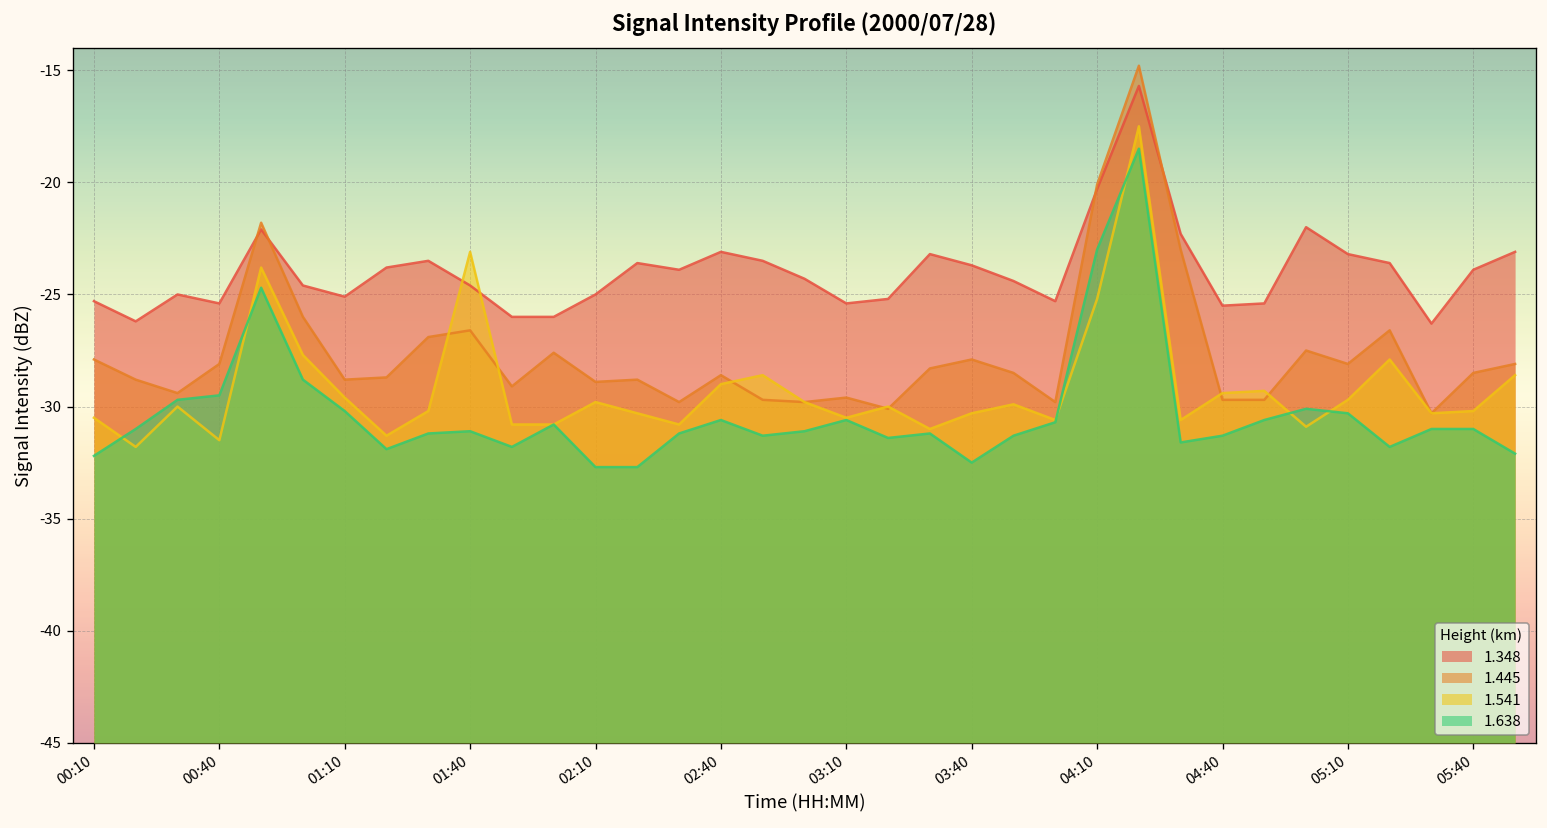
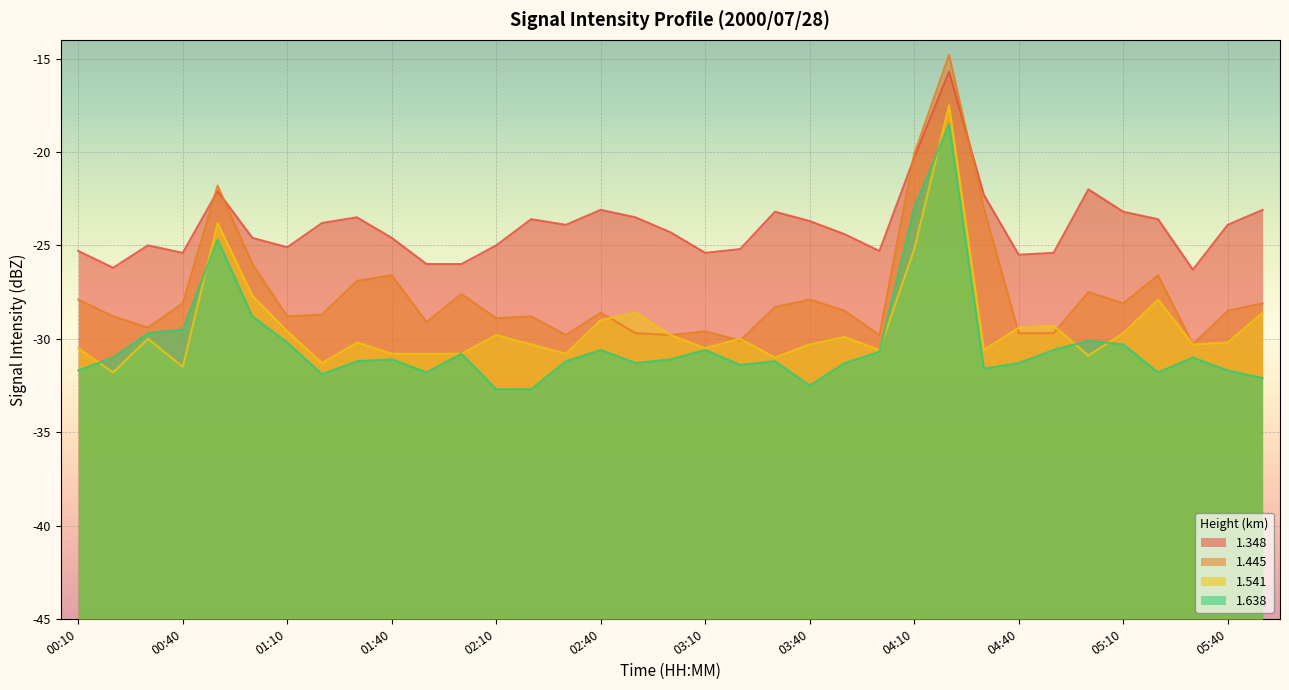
  {
    "1.541": {
      "00:10": -30.5,
      "00:40": -31.5,
      "01:10": -29.6,
-     "01:40": -23.1,
+     "01:40": -30.8,
      "02:10": -29.8,
      "02:40": -29.0,
      "03:40": -30.3,
      "04:10": -25.2,
      "04:40": -29.4,
      "05:10": -29.7,
      "05:40": -30.2
    },
    "1.638": {
-     "00:10": -32.2,
+     "00:10": -31.7,
      "00:40": -29.5,
      "01:10": -30.2,
      "01:40": -31.1,
      "02:10": -32.7,
      "02:40": -30.6,
      "03:40": -32.5,
      "04:10": -23.0,
      "04:40": -31.3,
      "05:10": -30.3,
-     "05:40": -31.0
+     "05:40": -31.7
    }
  }
